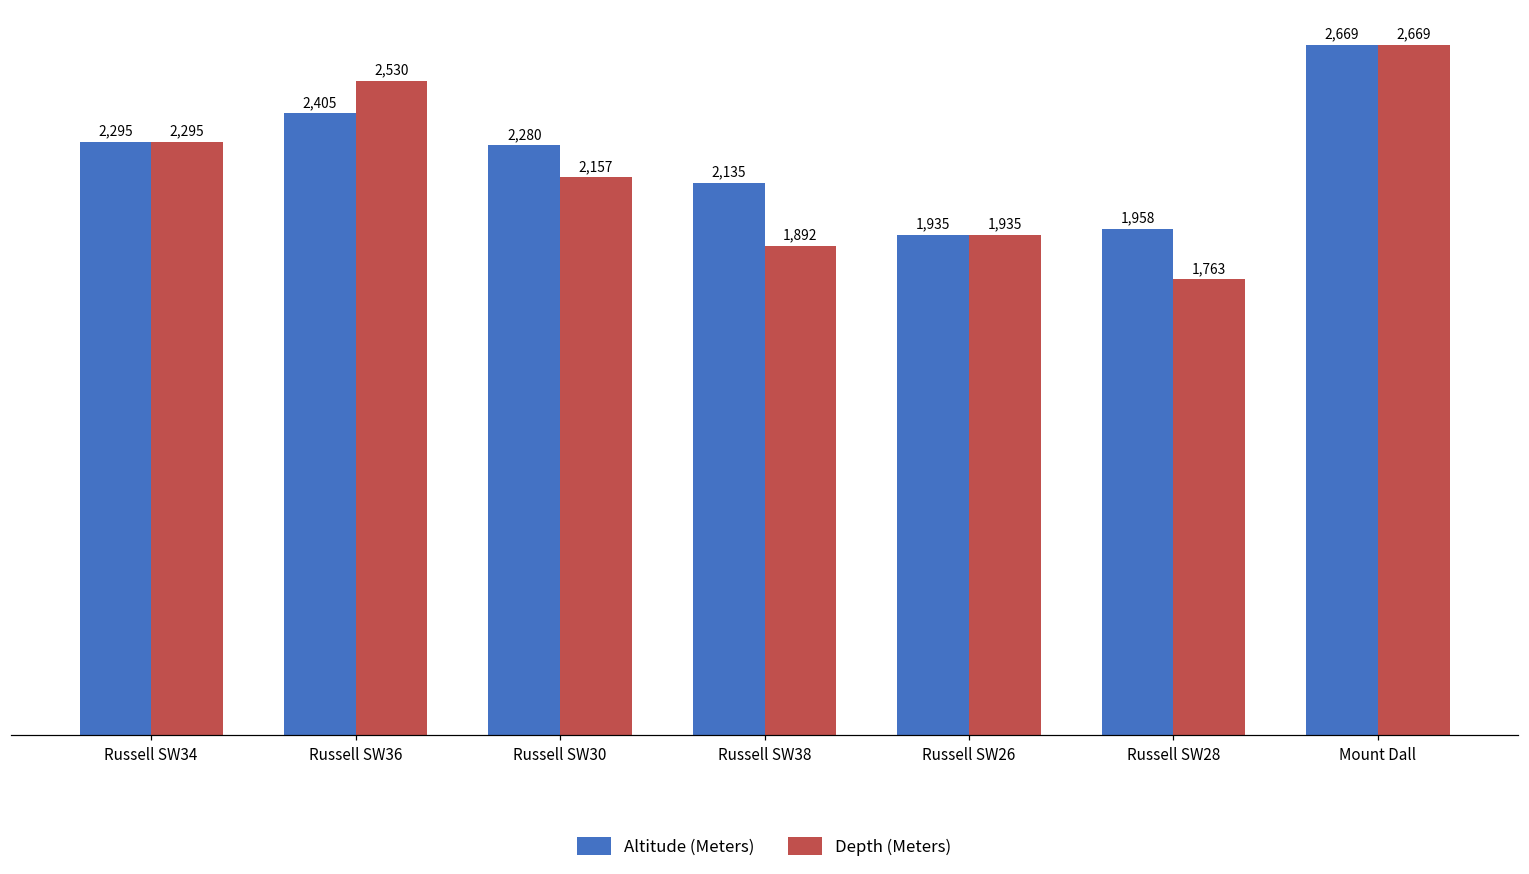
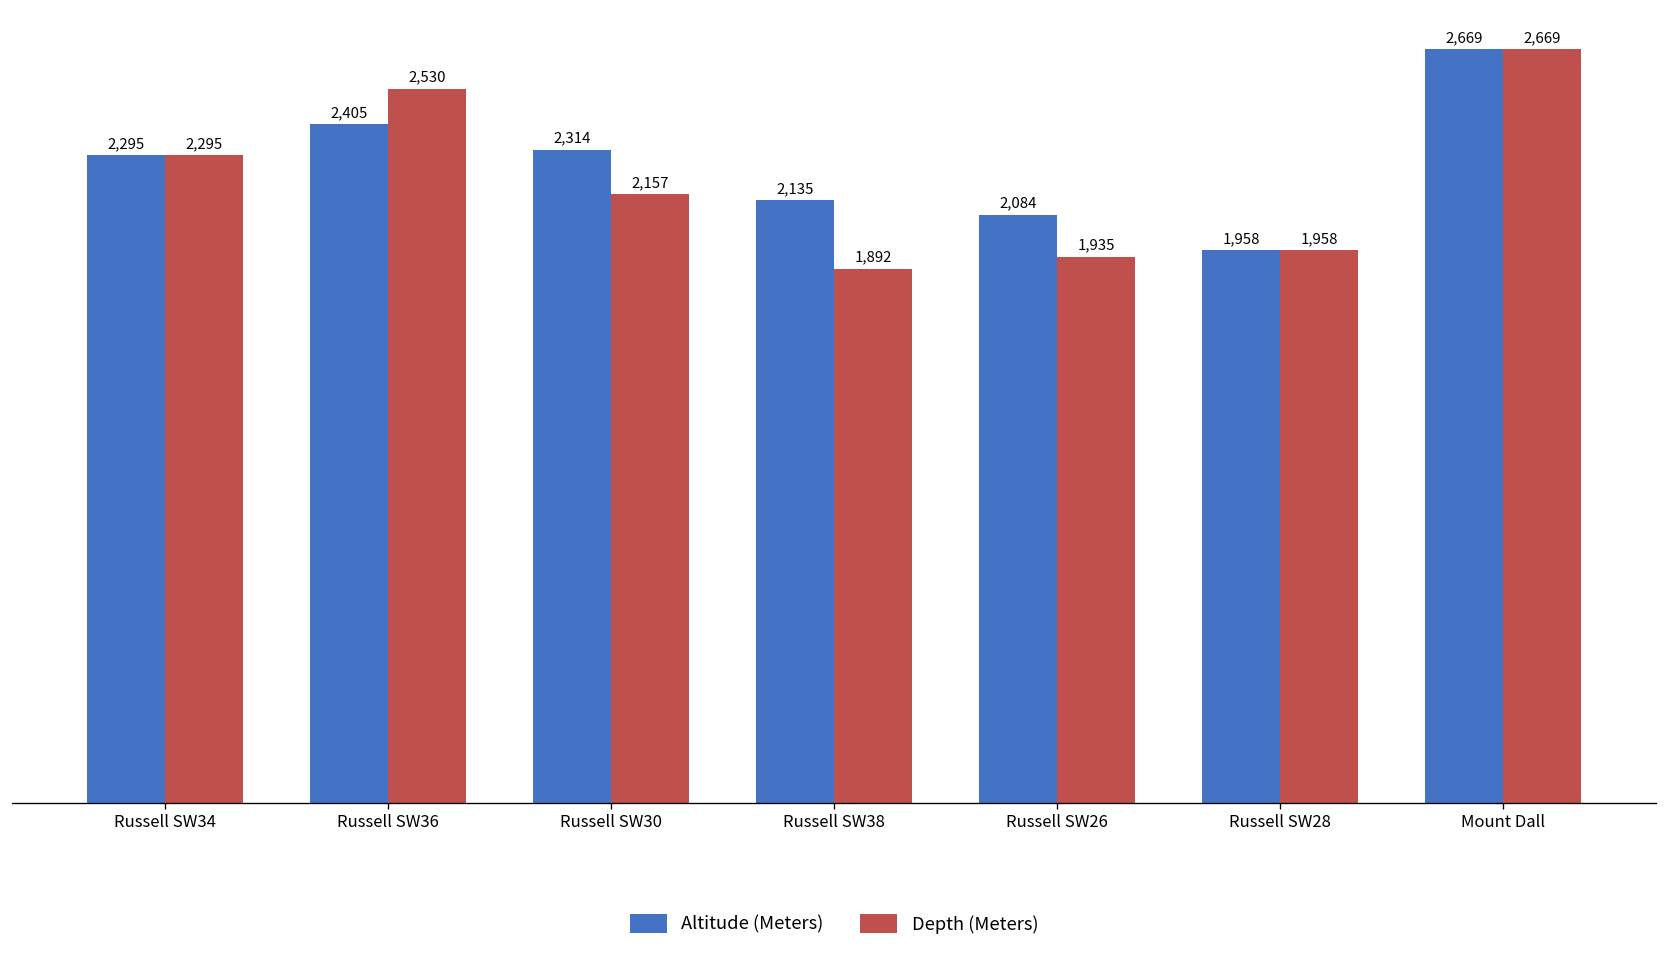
  {
    "Altitude (Meters)": {
      "Russell SW34": "2,295",
      "Russell SW36": "2,405",
-     "Russell SW30": "2,280",
+     "Russell SW30": "2,314",
      "Russell SW38": "2,135",
-     "Russell SW26": "1,935",
+     "Russell SW26": "2,084",
      "Russell SW28": "1,958",
      "Mount Dall": "2,669"
    },
    "Depth (Meters)": {
      "Russell SW34": "2,295",
      "Russell SW36": "2,530",
      "Russell SW30": "2,157",
      "Russell SW38": "1,892",
      "Russell SW26": "1,935",
-     "Russell SW28": "1,763",
+     "Russell SW28": "1,958",
      "Mount Dall": "2,669"
    }
  }
